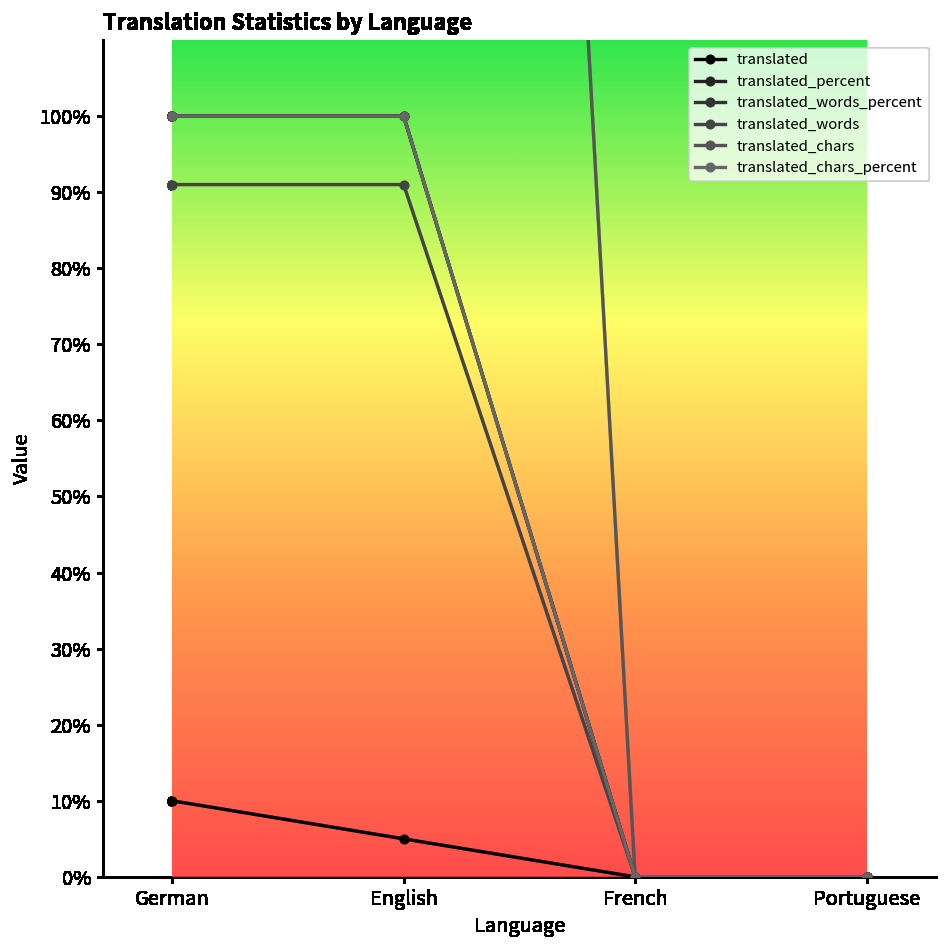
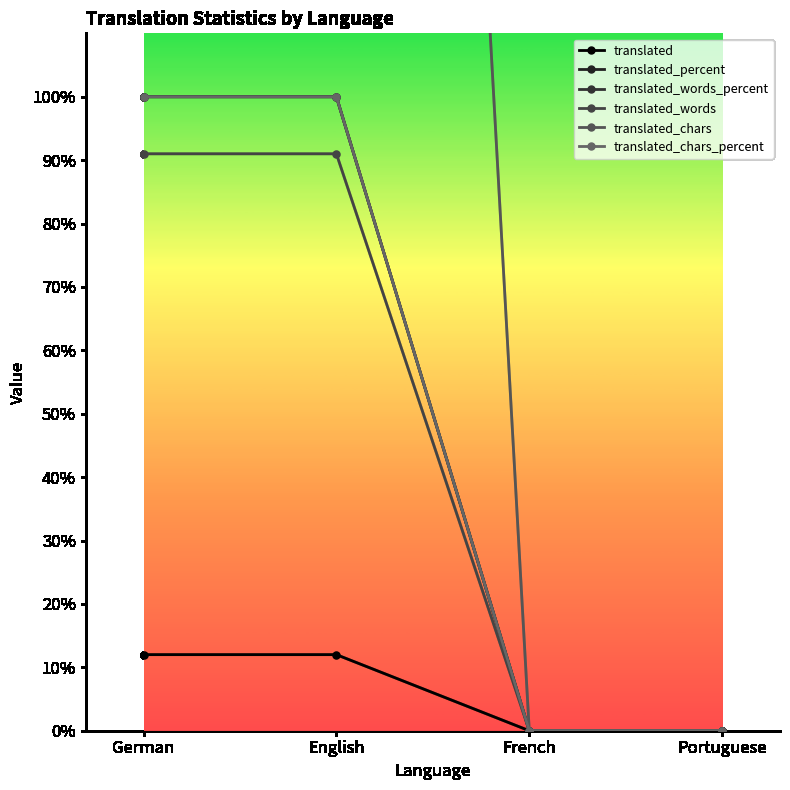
  {
    "translated": {
-     "German": "10%",
-     "English": "5%"
+     "German": "12%",
+     "English": "12%"
    }
  }
